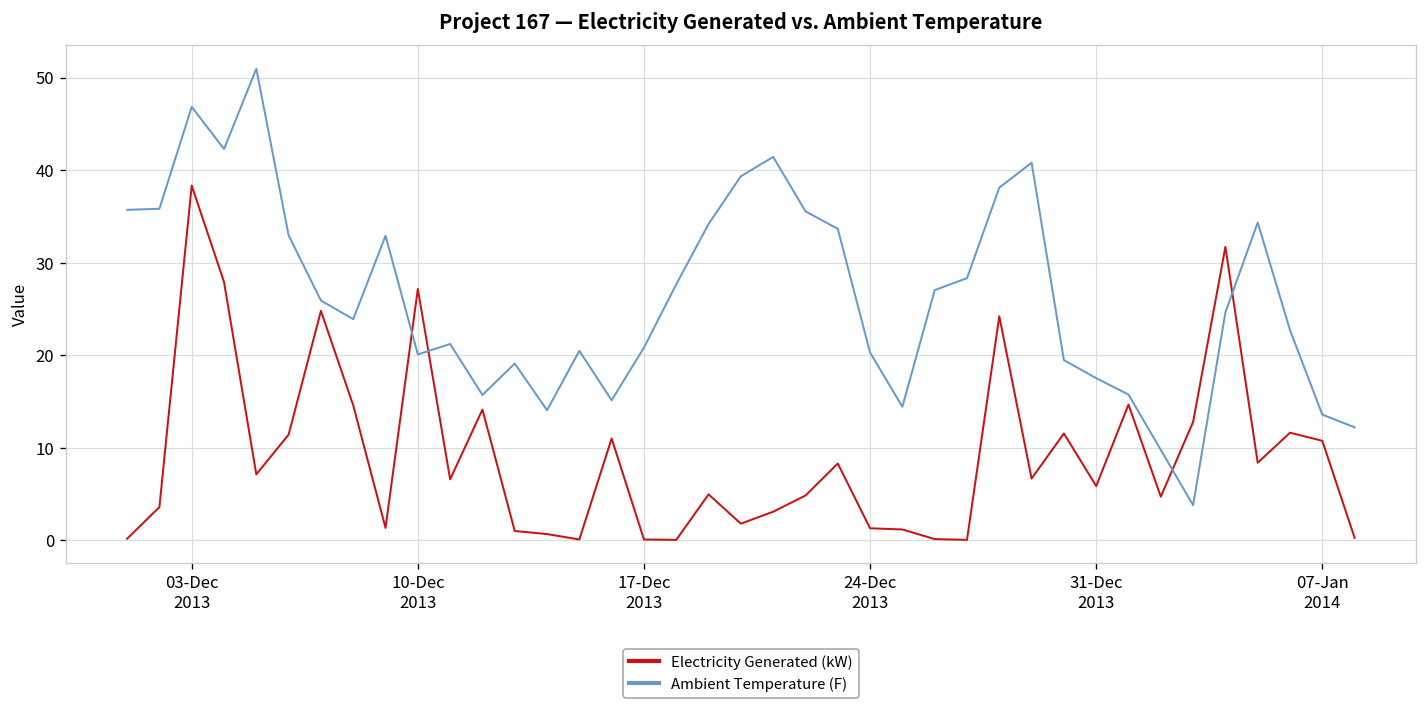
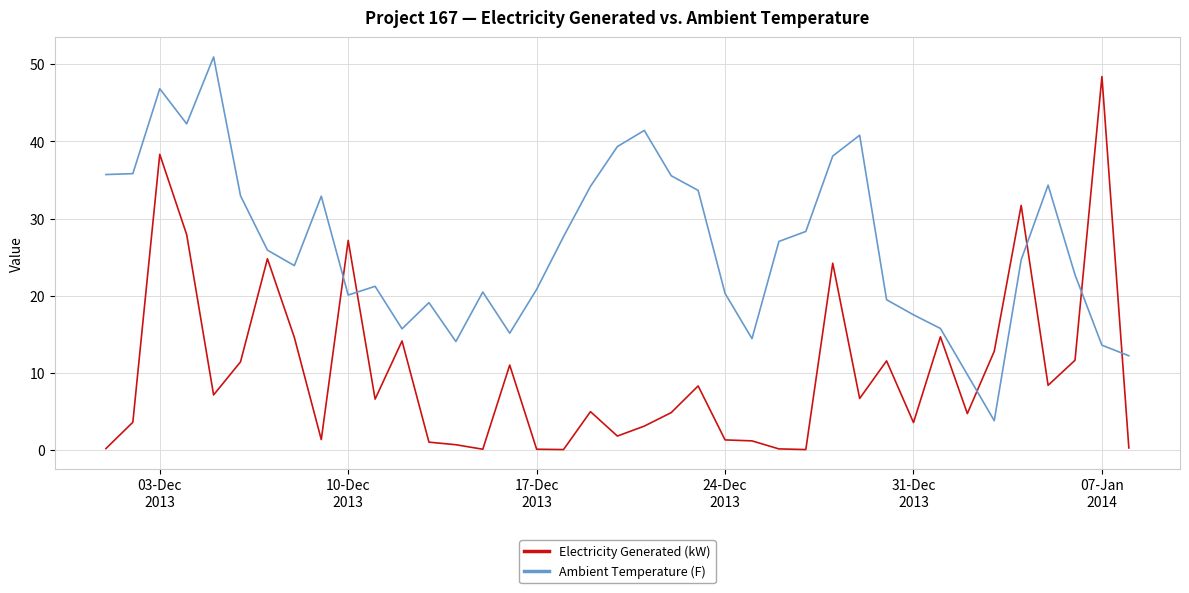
  {
    "Electricity Generated (kW)": {
      "03-Dec 2013": 38,
      "10-Dec 2013": 27,
      "17-Dec 2013": 0,
      "24-Dec 2013": 1,
-     "31-Dec 2013": 6,
-     "07-Jan 2014": 11
+     "31-Dec 2013": 4,
+     "07-Jan 2014": 48
    },
    "Ambient Temperature (F)": {
      "03-Dec 2013": 47,
      "10-Dec 2013": 20,
      "17-Dec 2013": 21,
      "24-Dec 2013": 20,
      "31-Dec 2013": 18,
      "07-Jan 2014": 14
    }
  }
